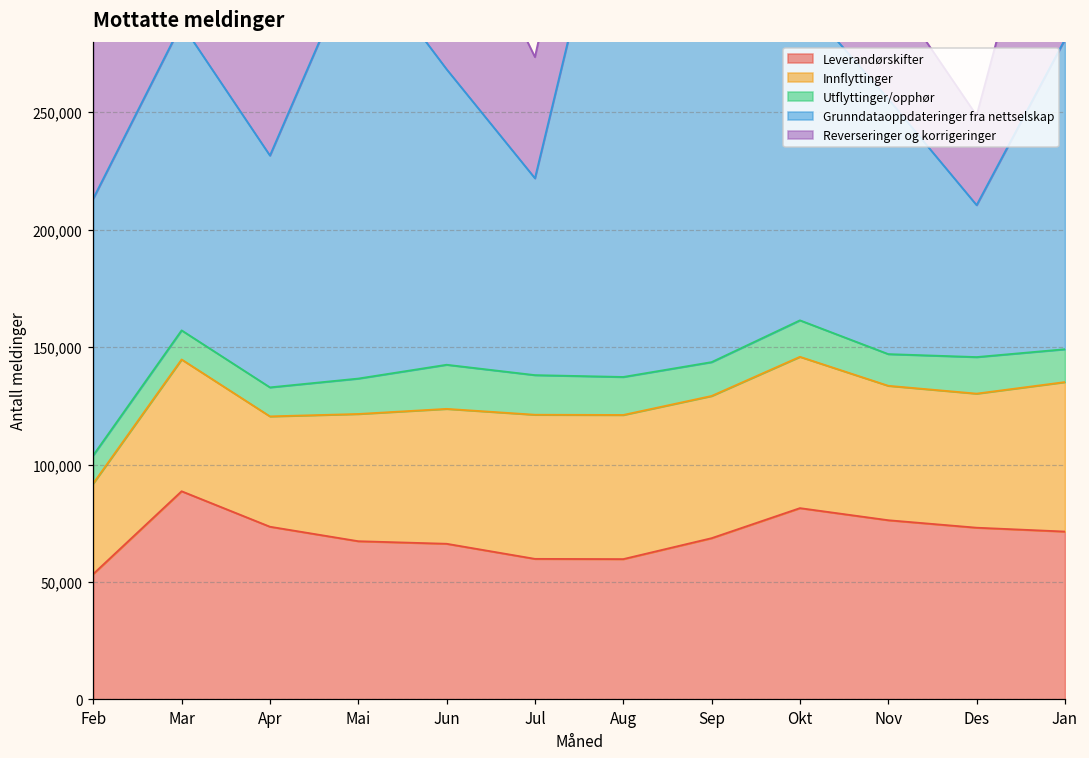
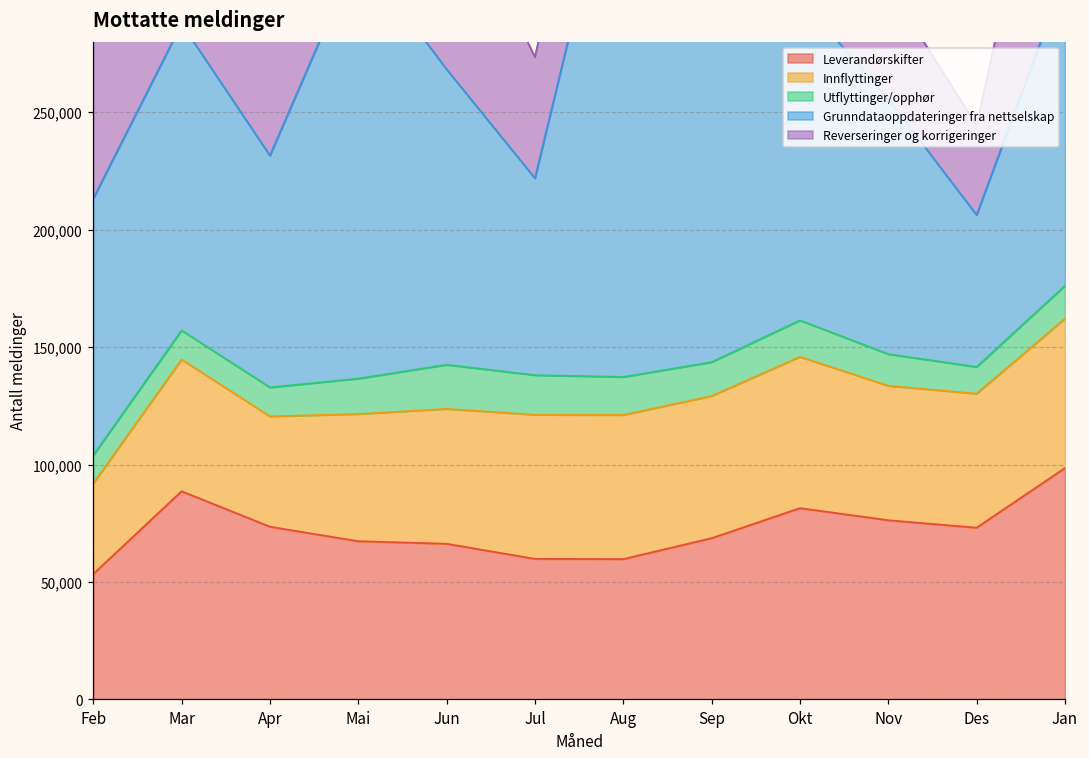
  {
    "Leverandørskifter": {
      "Feb": "53,000",
      "Mar": "89,000",
      "Apr": "74,000",
      "Mai": "67,000",
      "Jun": "66,000",
      "Jul": "60,000",
      "Aug": "60,000",
      "Sep": "69,000",
      "Okt": "81,000",
      "Nov": "76,000",
      "Des": "73,000",
-     "Jan": "71,000"
+     "Jan": "98,000"
    },
    "Innflyttinger": {
      "Feb": "39,000",
      "Mar": "56,000",
      "Apr": "47,000",
      "Mai": "54,000",
      "Jun": "57,000",
      "Jul": "61,000",
      "Aug": "61,000",
      "Sep": "61,000",
      "Okt": "64,000",
      "Nov": "57,000",
      "Des": "57,000",
      "Jan": "64,000"
    },
    "Utflyttinger/opphør": {
      "Feb": "12,000",
      "Mar": "12,000",
      "Apr": "12,000",
      "Mai": "15,000",
      "Jun": "19,000",
      "Jul": "17,000",
      "Aug": "16,000",
      "Sep": "14,000",
      "Okt": "16,000",
      "Nov": "13,000",
-     "Des": "16,000",
+     "Des": "11,000",
      "Jan": "14,000"
    },
    "Grunndataoppdateringer fra nettselskap": {
      "Feb": "109,000",
      "Apr": "99,000",
      "Jun": "126,000",
      "Jul": "84,000",
      "Des": "65,000"
    },
    "Reverseringer og korrigeringer": {
      "Jul": "52,000"
    }
  }
